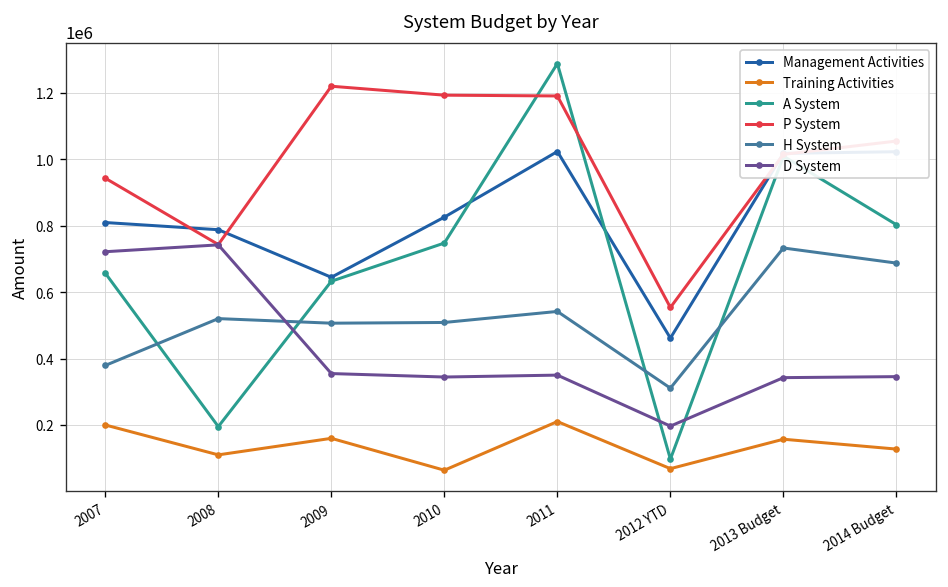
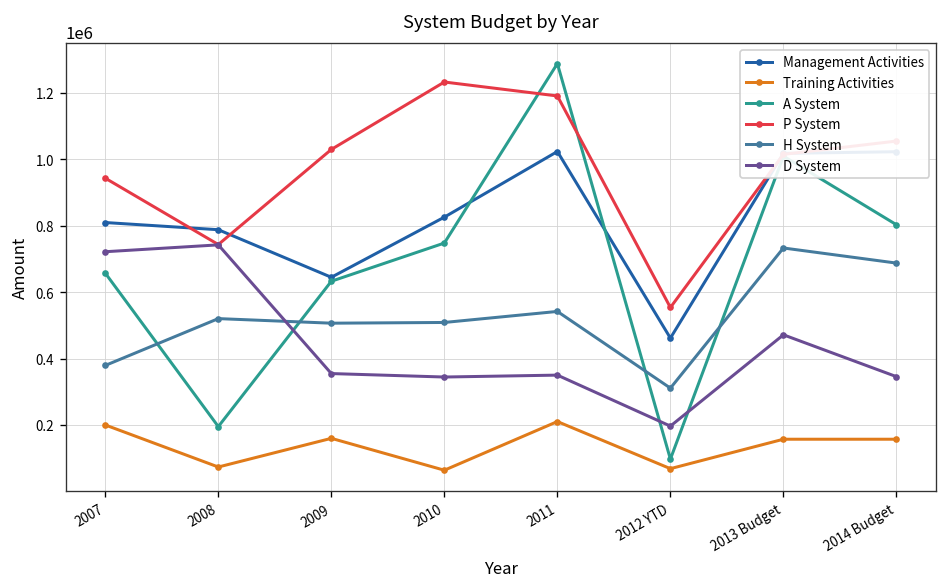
  {
    "Training Activities": {
      "2007": 200000,
-     "2008": 110000,
+     "2008": 70000,
      "2009": 160000,
      "2010": 60000,
      "2011": 210000,
      "2012 YTD": 70000,
      "2013 Budget": 160000,
-     "2014 Budget": 130000
+     "2014 Budget": 160000
    },
    "P System": {
      "2007": 940000,
-     "2009": 1220000,
-     "2010": 1190000,
+     "2009": 1030000,
+     "2010": 1230000,
      "2011": 1190000,
      "2012 YTD": 550000
    },
    "D System": {
      "2007": 720000,
      "2009": 350000,
      "2010": 340000,
      "2011": 350000,
      "2012 YTD": 200000,
-     "2013 Budget": 340000,
+     "2013 Budget": 470000,
      "2014 Budget": 350000
    }
  }
